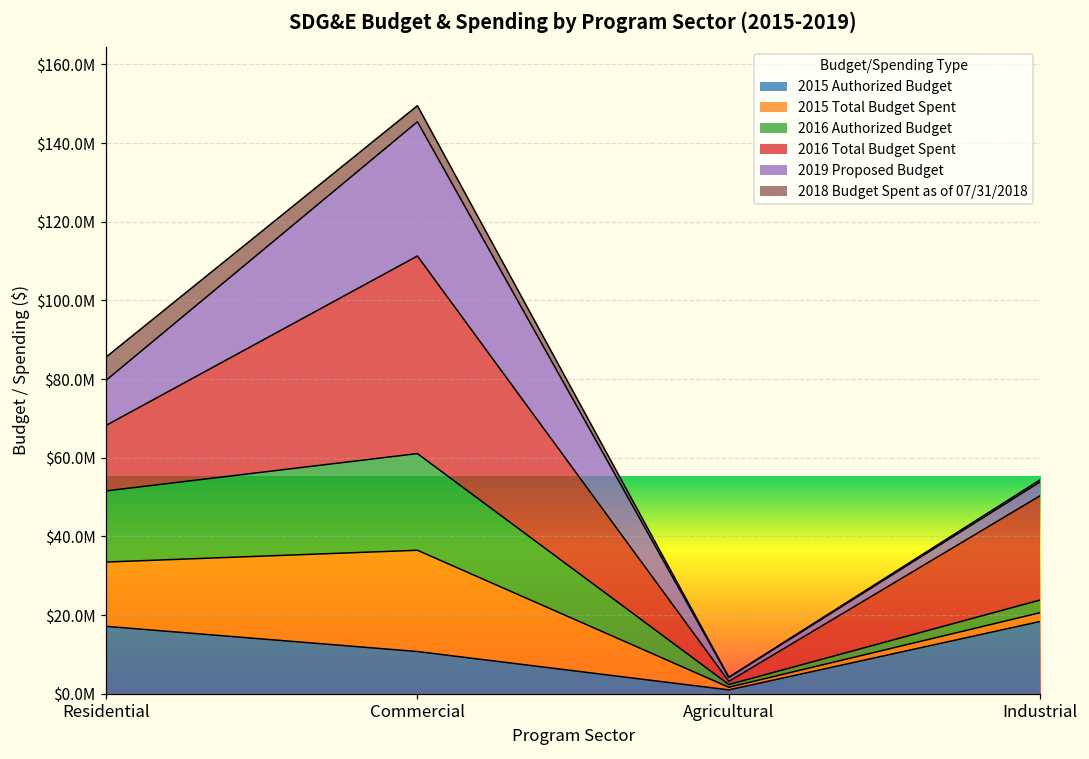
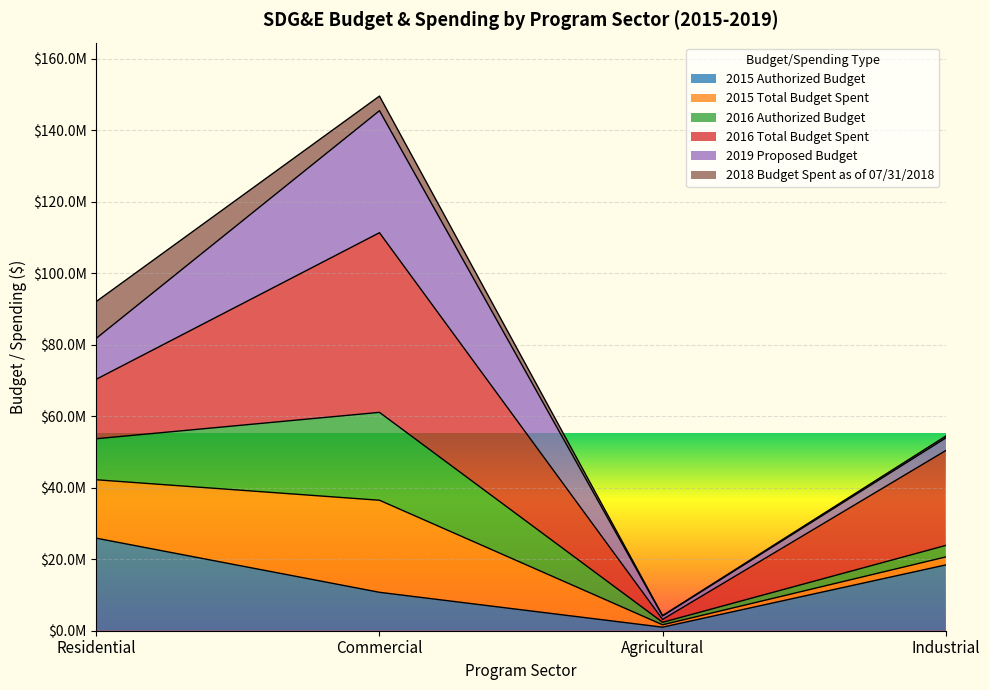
  {
    "2015 Authorized Budget": {
-     "Residential": "$17000000",
+     "Residential": "$26000000",
      "Commercial": "$11000000",
      "Industrial": "$18000000"
    },
    "2015 Total Budget Spent": {
      "Residential": "$16000000",
      "Commercial": "$26000000",
      "Industrial": "$2000000"
    },
    "2016 Authorized Budget": {
-     "Residential": "$18000000",
+     "Residential": "$11000000",
      "Commercial": "$25000000",
      "Industrial": "$3000000"
    },
    "2016 Total Budget Spent": {
      "Residential": "$17000000",
      "Commercial": "$50000000",
      "Agricultural": "$1000000",
      "Industrial": "$27000000"
    },
    "2019 Proposed Budget": {
      "Residential": "$11000000",
      "Commercial": "$34000000"
    },
    "2018 Budget Spent as of 07/31/2018": {
-     "Residential": "$6000000",
+     "Residential": "$10000000",
      "Commercial": "$4000000"
    }
  }
